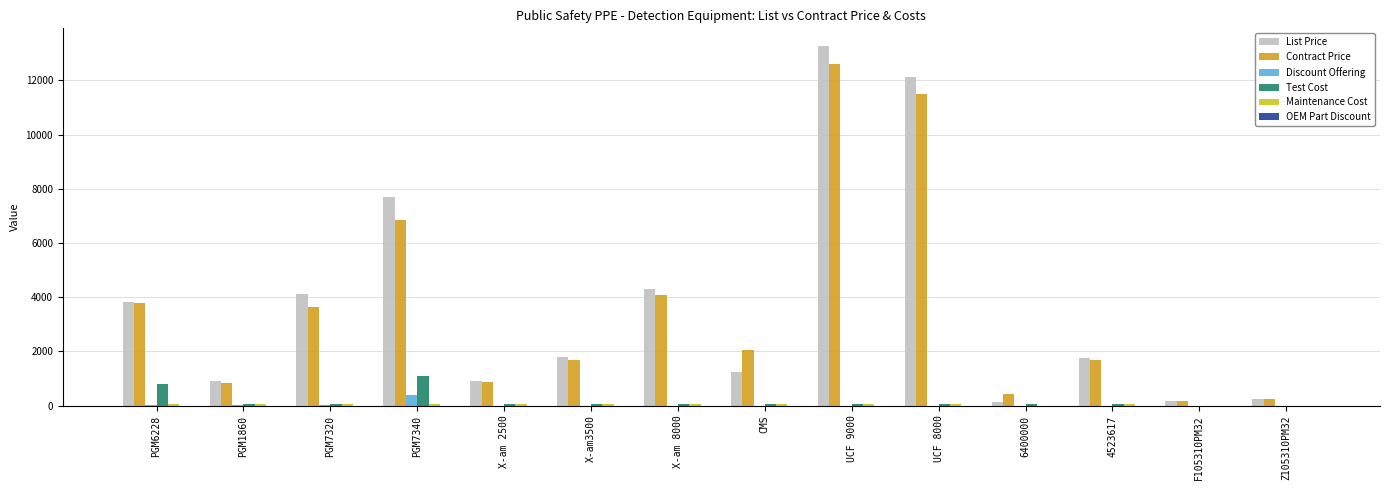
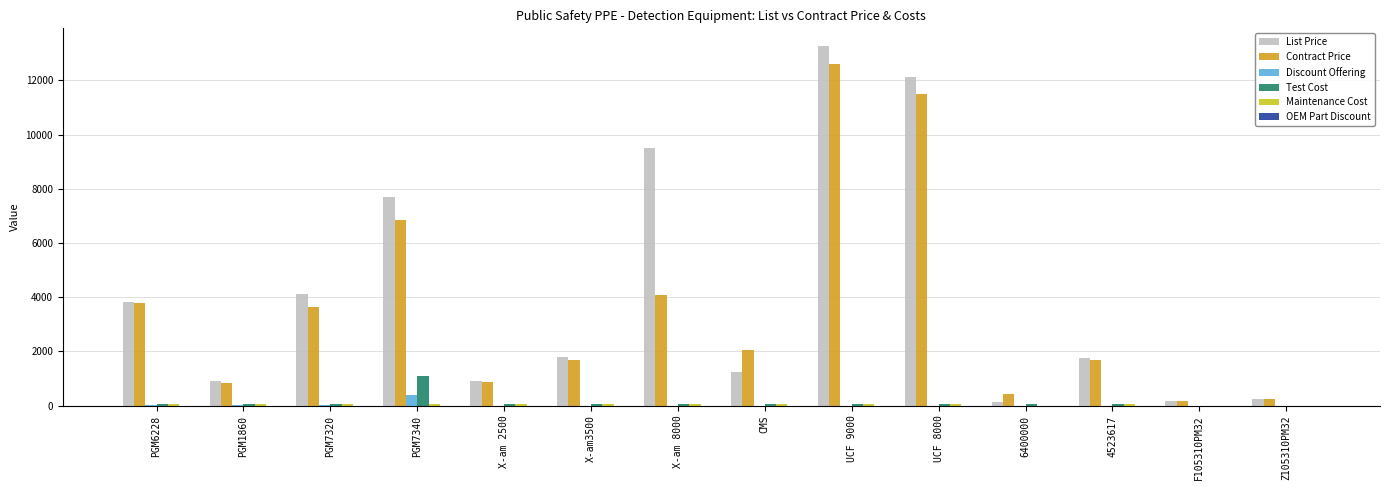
  {
    "List Price": {
      "PGM6228": 3800,
      "PGM1860": 900,
      "PGM7320": 4100,
      "PGM7340": 7700,
      "X-am 2500": 900,
      "X-am3500": 1800,
-     "X-am 8000": 4300,
+     "X-am 8000": 9500,
      "CMS": 1200,
      "UCF 9000": 13300,
      "UCF 8000": 12100,
      "6400000": 100,
      "4523617": 1800,
      "F105310PM32": 200,
      "Z105310PM32": 300
    },
    "Discount Offering": {
      "PGM7340": 400
    },
    "Test Cost": {
-     "PGM6228": 800,
+     "PGM6228": 100,
      "PGM7340": 1100,
      "F105310PM32": 0,
      "Z105310PM32": 0
    }
  }
